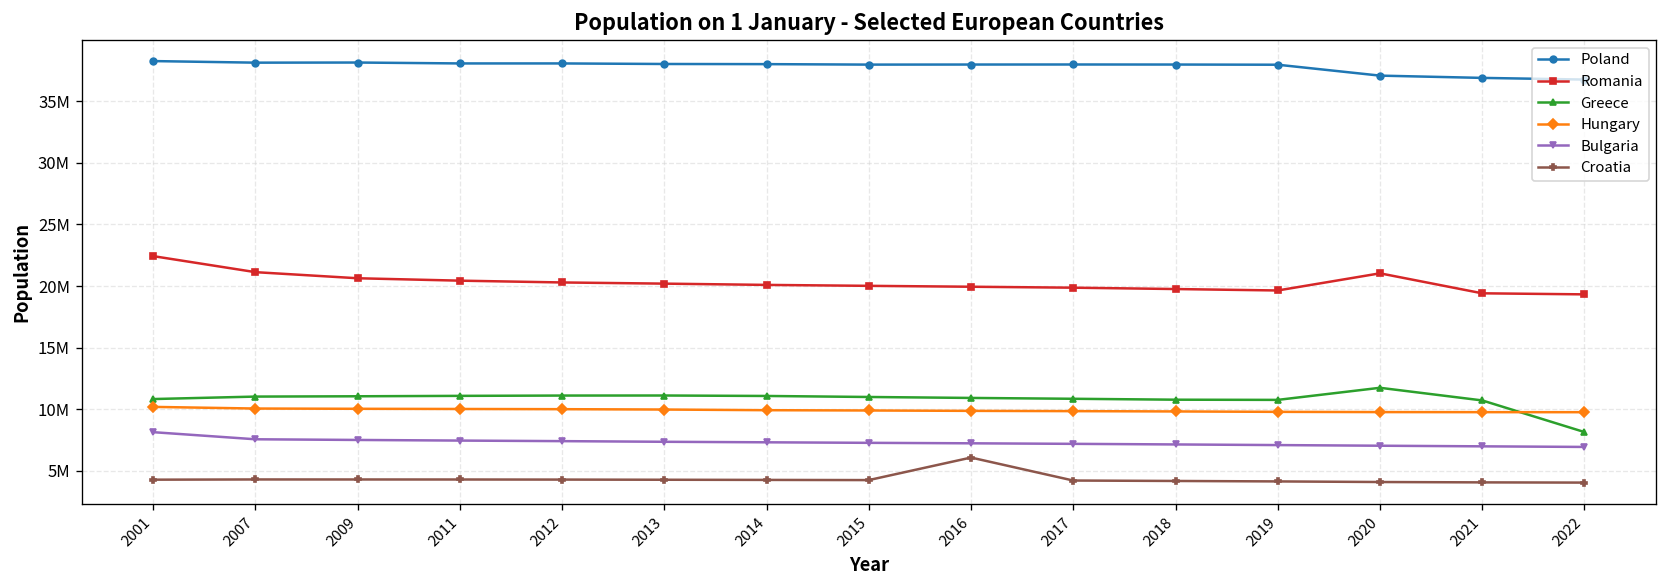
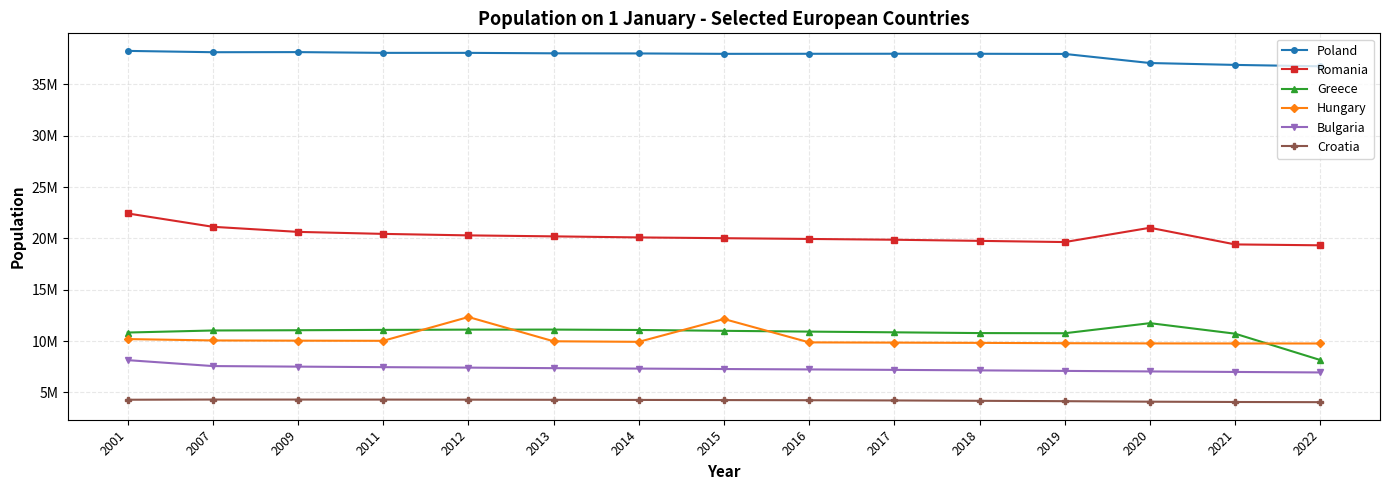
  {
    "Poland": {
      "2001": 38300000,
      "2007": 38100000,
      "2009": 38100000,
      "2011": 38100000,
      "2012": 38100000,
      "2013": 38000000,
      "2014": 38000000,
      "2015": 38000000,
      "2016": 38000000,
      "2017": 38000000,
      "2018": 38000000,
      "2019": 38000000,
      "2020": 37100000,
      "2021": 36900000
    },
    "Romania": {
      "2001": 22400000,
      "2007": 21100000,
      "2009": 20600000,
      "2011": 20400000,
      "2012": 20300000,
      "2013": 20200000,
      "2014": 20100000,
      "2015": 20000000,
      "2016": 19900000,
      "2017": 19900000,
      "2018": 19800000,
      "2019": 19600000,
      "2020": 21000000,
      "2021": 19400000,
      "2022": 19300000
    },
    "Greece": {
      "2001": 10800000,
      "2007": 11000000,
      "2009": 11100000,
      "2011": 11100000,
      "2012": 11100000,
      "2013": 11100000,
      "2014": 11100000,
      "2015": 11000000,
      "2016": 10900000,
      "2017": 10900000,
      "2018": 10800000,
      "2019": 10800000,
      "2020": 11700000,
      "2021": 10700000,
      "2022": 8200000
    },
    "Hungary": {
      "2001": 10200000,
      "2007": 10100000,
      "2009": 10000000,
      "2011": 10000000,
-     "2012": 10000000,
+     "2012": 12300000,
      "2013": 10000000,
      "2014": 9900000,
-     "2015": 9900000,
+     "2015": 12200000,
      "2016": 9900000,
      "2017": 9900000,
      "2018": 9800000,
      "2019": 9800000,
      "2020": 9800000,
      "2021": 9800000,
      "2022": 9800000
    },
    "Bulgaria": {
      "2001": 8100000,
      "2007": 7600000,
      "2009": 7500000,
      "2011": 7500000,
      "2012": 7400000,
      "2013": 7400000,
      "2014": 7300000,
      "2015": 7300000,
      "2016": 7200000,
      "2017": 7200000,
      "2018": 7200000,
      "2019": 7100000,
      "2020": 7100000,
      "2021": 7000000,
      "2022": 7000000
    },
    "Croatia": {
      "2001": 4300000,
      "2007": 4300000,
      "2009": 4300000,
      "2011": 4300000,
      "2012": 4300000,
      "2013": 4300000,
      "2014": 4300000,
      "2015": 4300000,
-     "2016": 6100000,
+     "2016": 4200000,
      "2017": 4200000,
      "2018": 4200000,
      "2019": 4200000,
      "2020": 4100000,
      "2021": 4100000,
      "2022": 4100000
    }
  }
